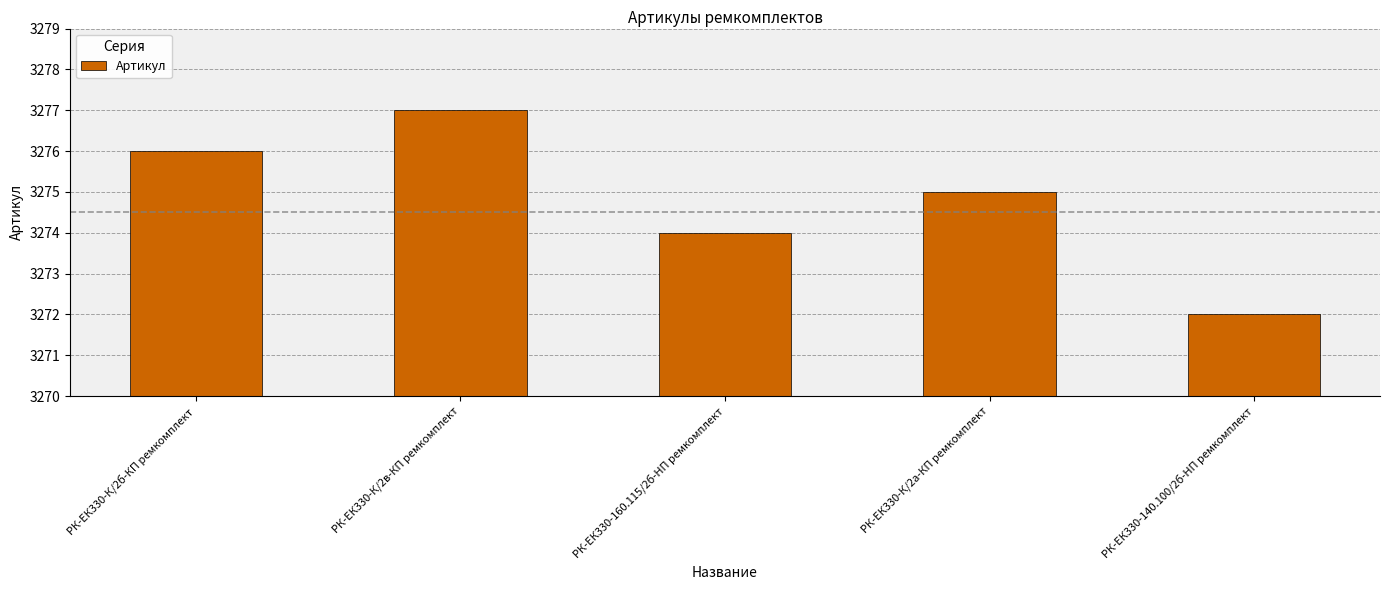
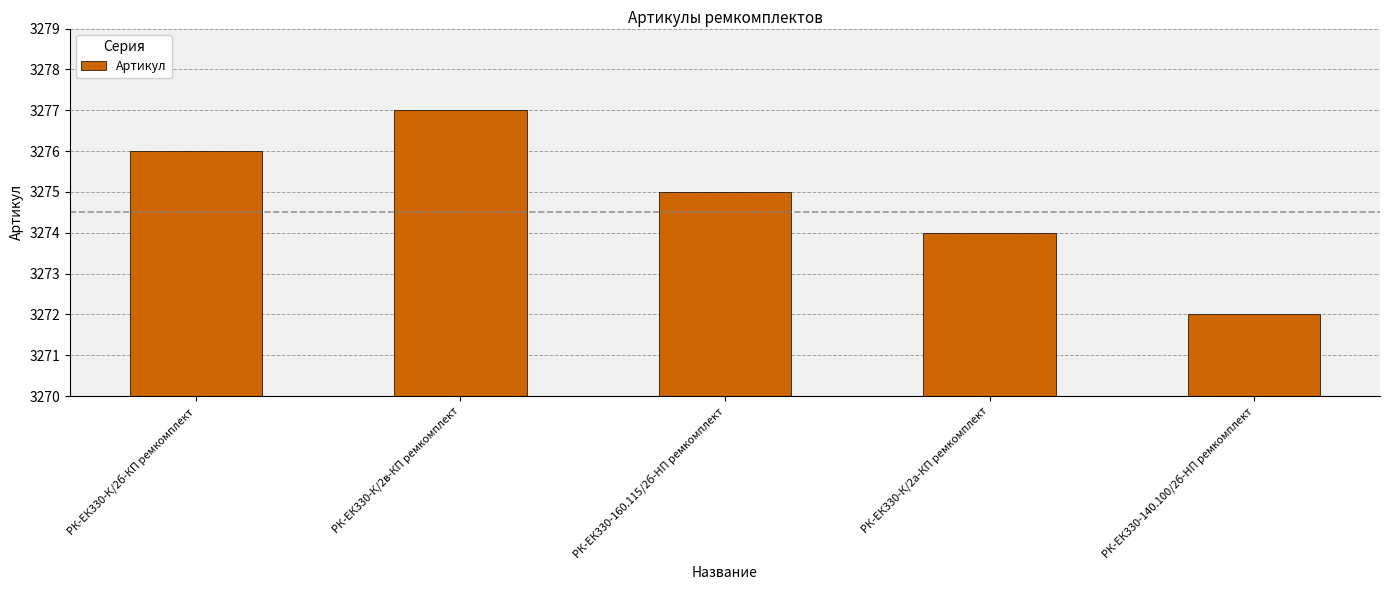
  {
    "РК-ЕК330-К/2б-КП ремкомплект": 3276,
    "РК-ЕК330-К/2в-КП ремкомплект": 3277,
-   "РК-ЕК330-160.115/2б-HП ремкомплект": 3274,
-   "РК-ЕК330-К/2а-КП ремкомплект": 3275,
+   "РК-ЕК330-160.115/2б-HП ремкомплект": 3275,
+   "РК-ЕК330-К/2а-КП ремкомплект": 3274,
    "РК-ЕК330-140.100/2б-HП ремкомплект": 3272
  }
